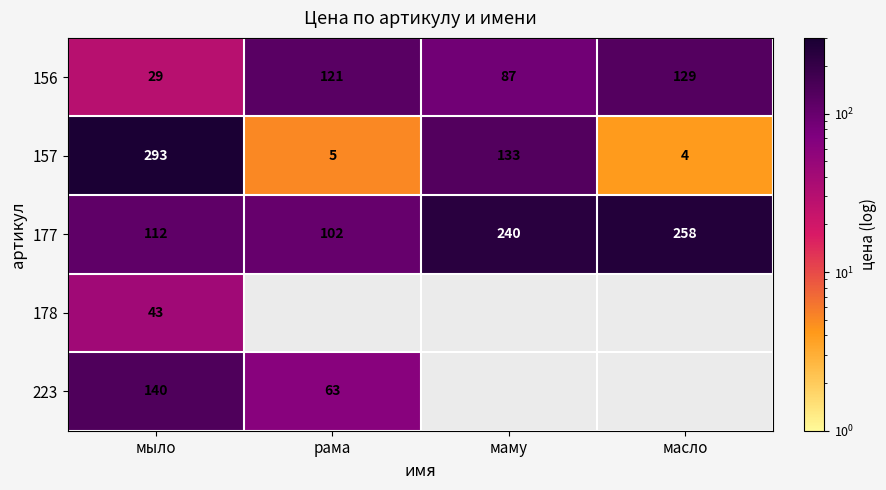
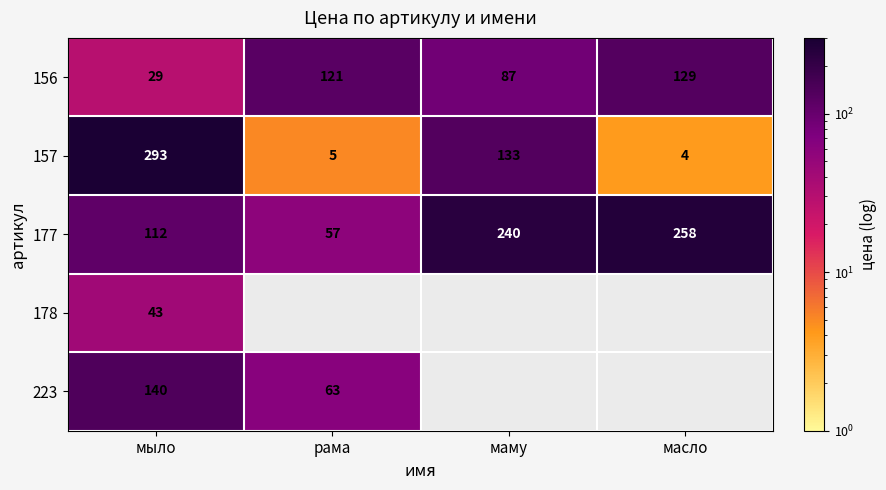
  {
    "156": {
      "мыло": 29,
      "рама": 121,
      "маму": 87,
      "масло": 129
    },
    "157": {
      "мыло": 293,
      "рама": 5,
      "маму": 133,
      "масло": 4
    },
    "177": {
      "мыло": 112,
-     "рама": 102,
+     "рама": 57,
      "маму": 240,
      "масло": 258
    },
    "178": {
      "мыло": 43
    },
    "223": {
      "мыло": 140,
      "рама": 63
    }
  }
